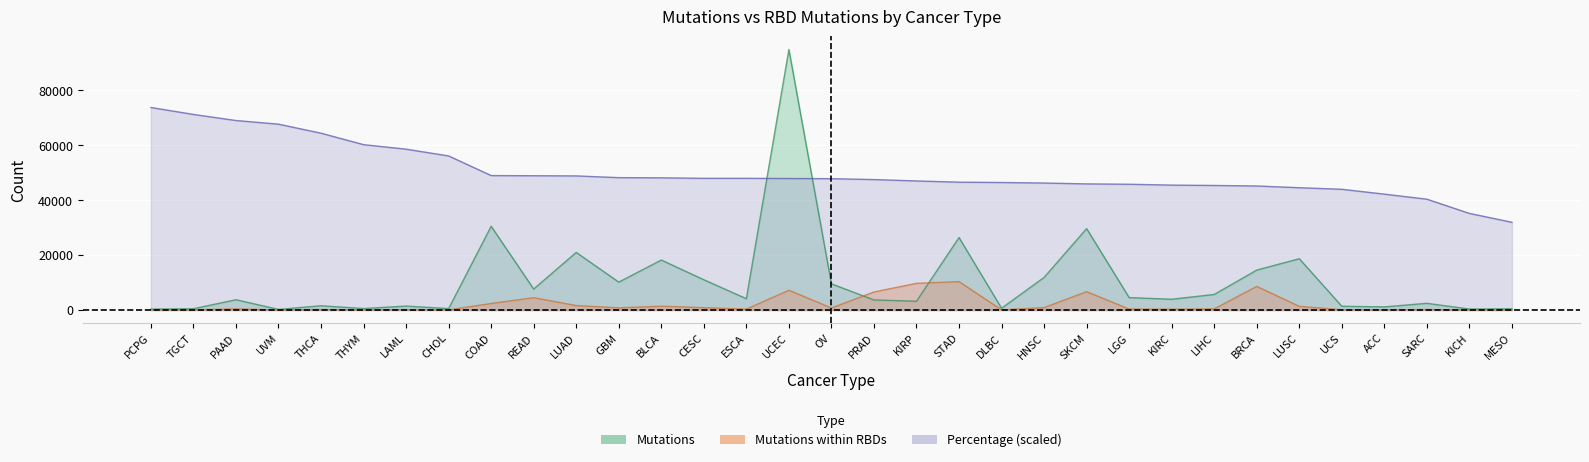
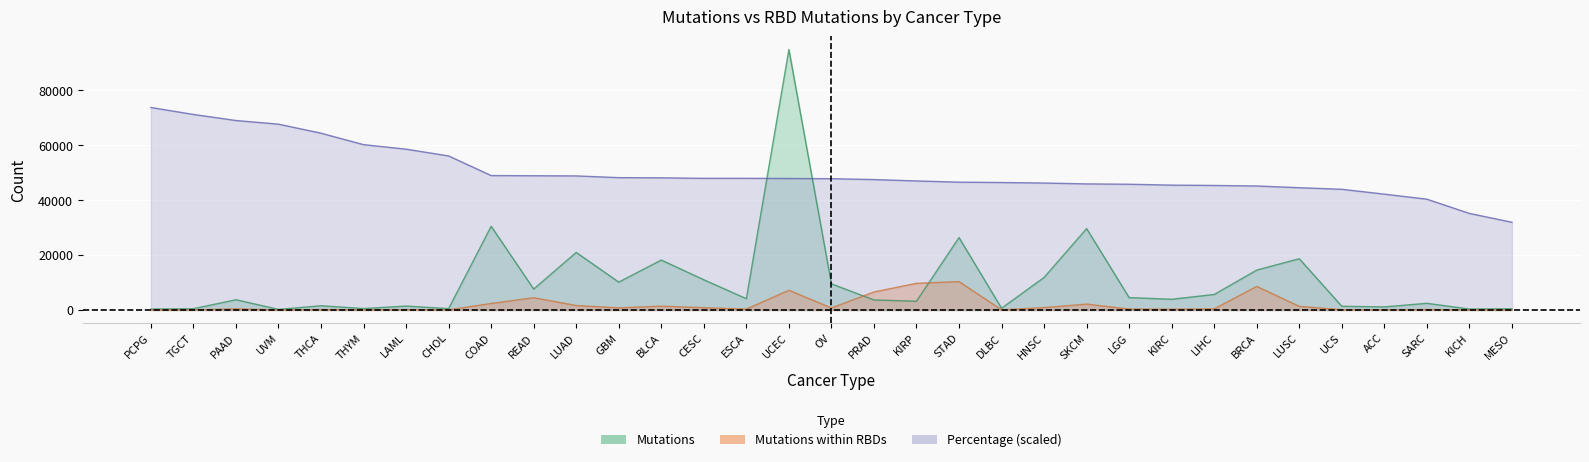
  {
    "Mutations within RBDs": {
      "PAAD": 0,
      "THCA": 0,
      "LAML": 0,
      "COAD": 2000,
      "READ": 4000,
      "LUAD": 2000,
      "GBM": 1000,
      "BLCA": 1000,
      "CESC": 1000,
      "ESCA": 0,
      "UCEC": 7000,
      "OV": 1000,
      "PRAD": 7000,
      "KIRP": 10000,
      "STAD": 10000,
      "HNSC": 1000,
-     "SKCM": 7000,
+     "SKCM": 2000,
      "LGG": 0,
      "KIRC": 0,
      "LIHC": 0,
      "BRCA": 9000,
      "LUSC": 1000,
      "UCS": 0,
      "ACC": 0,
      "SARC": 0
    }
  }
